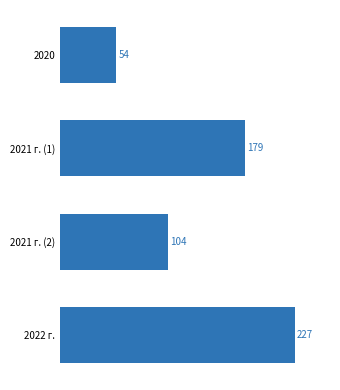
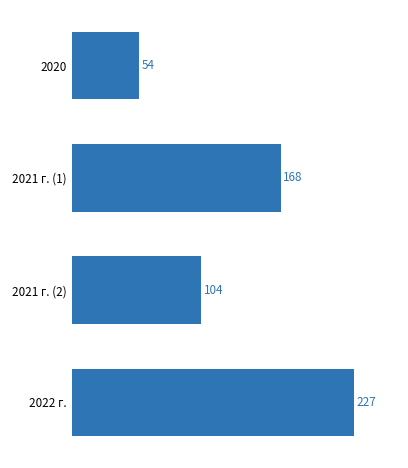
  {
    "2020": 54,
-   "2021 г. (1)": 179,
+   "2021 г. (1)": 168,
    "2021 г. (2)": 104,
    "2022 г.": 227
  }
